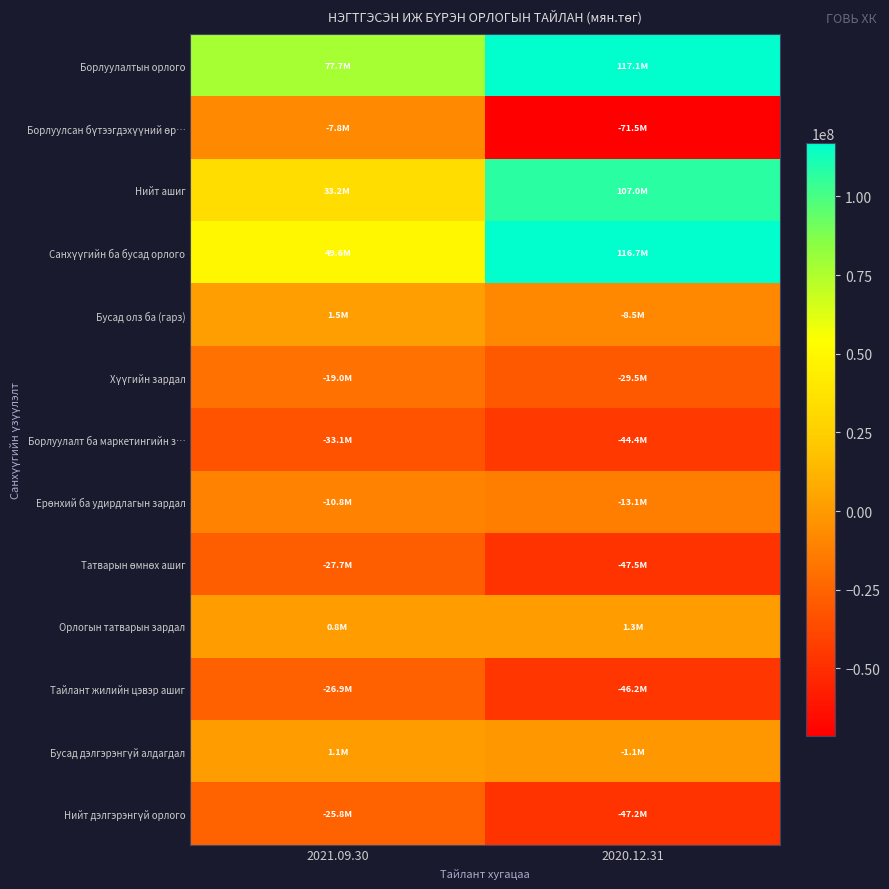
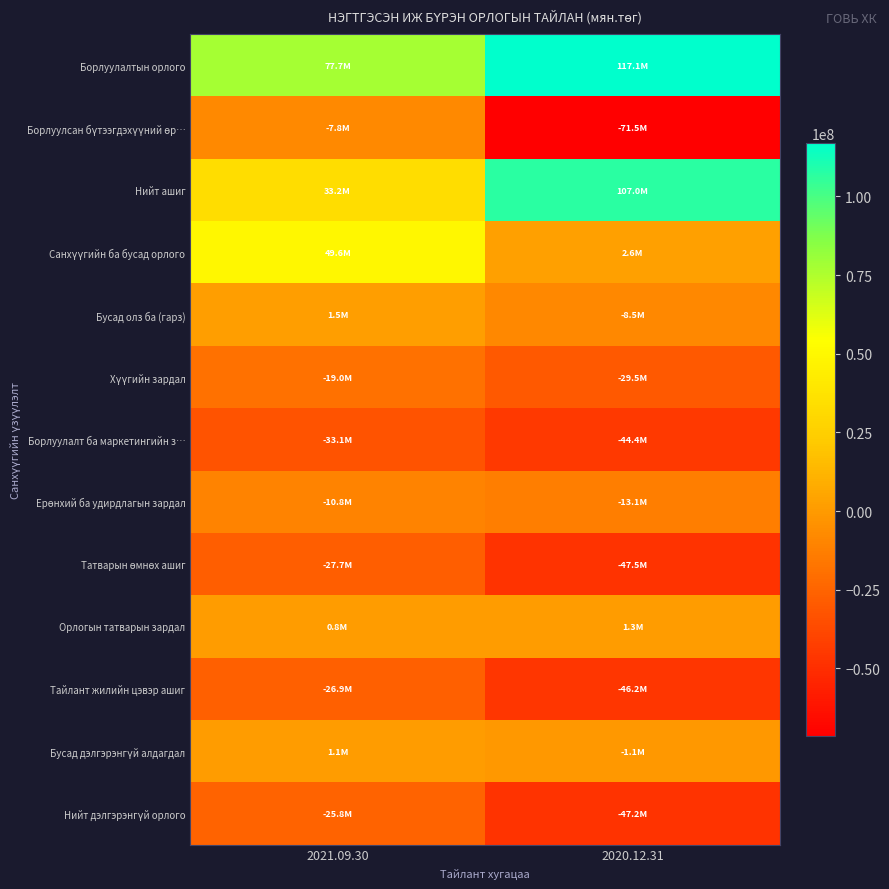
  {
    "Борлуулалтын орлого": {
      "2021.09.30": "77.7M",
      "2020.12.31": "117.1M"
    },
    "Борлуулсан бүтээгдэхүүний өр…": {
      "2021.09.30": "-7.8M",
      "2020.12.31": "-71.5M"
    },
    "Нийт ашиг": {
      "2021.09.30": "33.2M",
      "2020.12.31": "107.0M"
    },
    "Санхүүгийн ба бусад орлого": {
      "2021.09.30": "49.6M",
-     "2020.12.31": "116.7M"
+     "2020.12.31": "2.6M"
    },
    "Бусад олз ба (гарз)": {
      "2021.09.30": "1.5M",
      "2020.12.31": "-8.5M"
    },
    "Хүүгийн зардал": {
      "2021.09.30": "-19.0M",
      "2020.12.31": "-29.5M"
    },
    "Борлуулалт ба маркетингийн з…": {
      "2021.09.30": "-33.1M",
      "2020.12.31": "-44.4M"
    },
    "Ерөнхий ба удирдлагын зардал": {
      "2021.09.30": "-10.8M",
      "2020.12.31": "-13.1M"
    },
    "Татварын өмнөх ашиг": {
      "2021.09.30": "-27.7M",
      "2020.12.31": "-47.5M"
    },
    "Орлогын татварын зардал": {
      "2021.09.30": "0.8M",
      "2020.12.31": "1.3M"
    },
    "Тайлант жилийн цэвэр ашиг": {
      "2021.09.30": "-26.9M",
      "2020.12.31": "-46.2M"
    },
    "Бусад дэлгэрэнгүй алдагдал": {
      "2021.09.30": "1.1M",
      "2020.12.31": "-1.1M"
    },
    "Нийт дэлгэрэнгүй орлого": {
      "2021.09.30": "-25.8M",
      "2020.12.31": "-47.2M"
    }
  }
